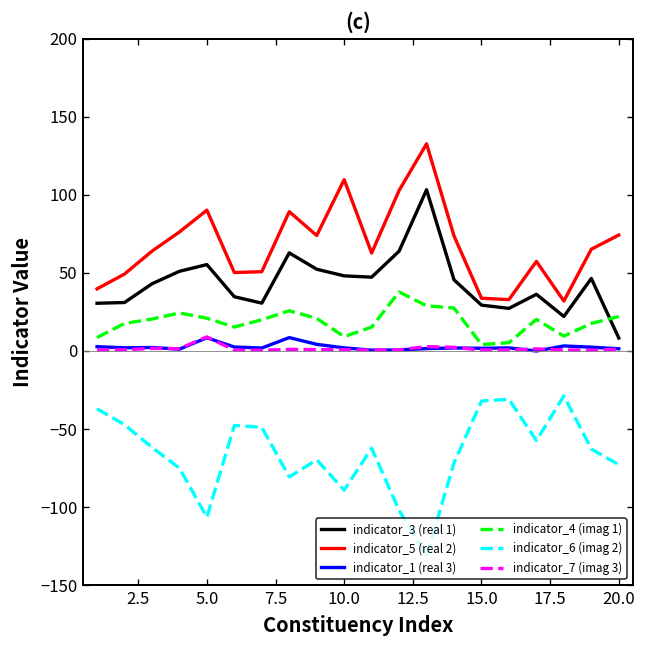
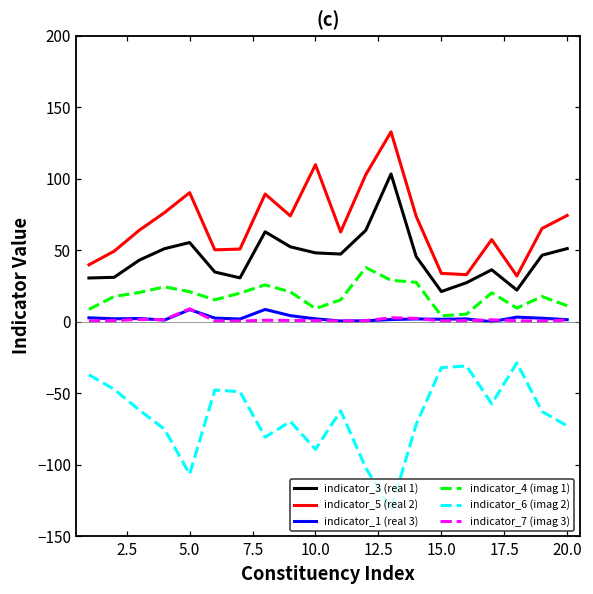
  {
    "indicator_3 (real 1)": {
      "5.0": 55,
      "10.0": 48,
-     "15.0": 29,
-     "20.0": 8
+     "15.0": 21,
+     "20.0": 51
    },
    "indicator_5 (real 2)": {
      "5.0": 90,
      "10.0": 110,
      "15.0": 34,
      "20.0": 74
    },
    "indicator_4 (imag 1)": {
      "5.0": 21,
      "10.0": 9,
      "15.0": 4,
-     "20.0": 22
+     "20.0": 11
    },
    "indicator_6 (imag 2)": {
      "5.0": -107,
      "10.0": -89,
      "15.0": -32,
      "20.0": -73
    }
  }
